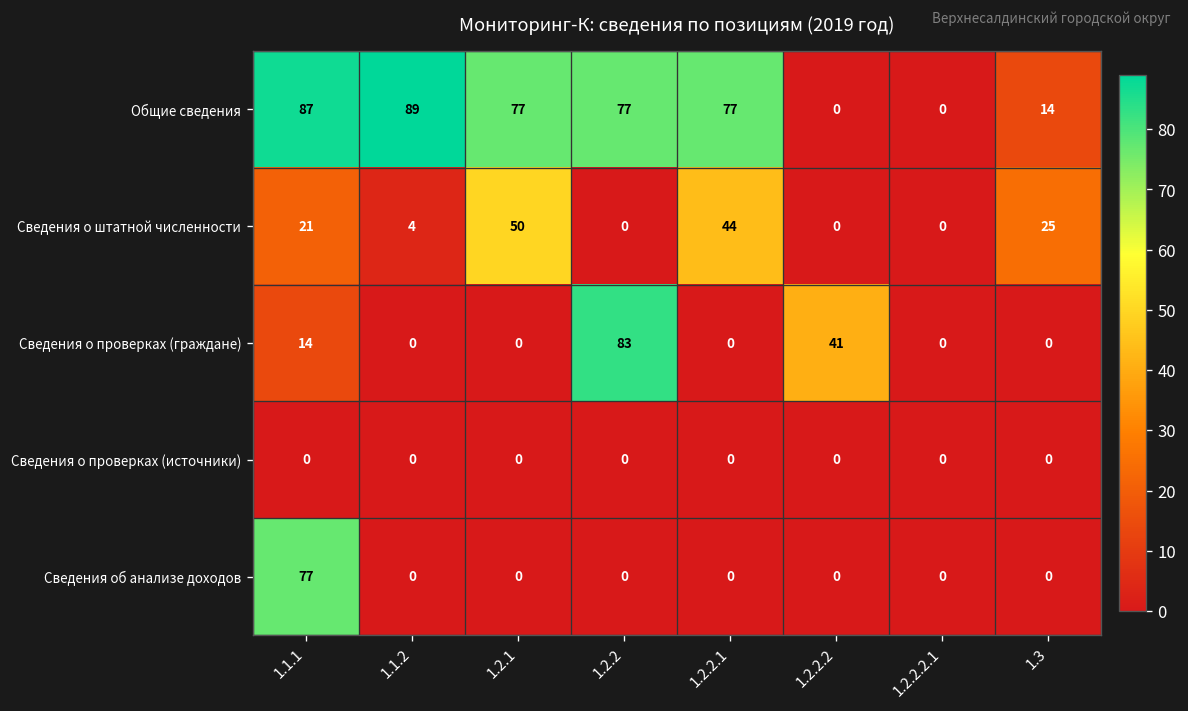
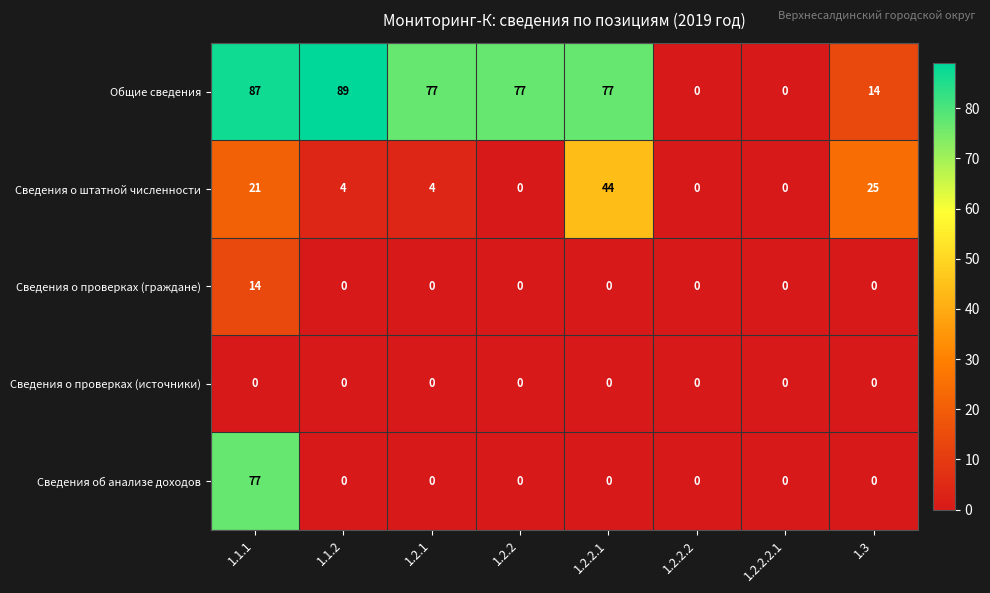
  {
    "Общие сведения": {
      "1.1.1": 87,
      "1.1.2": 89,
      "1.2.1": 77,
      "1.2.2": 77,
      "1.2.2.1": 77,
      "1.2.2.2": 0,
      "1.2.2.2.1": 0,
      "1.3": 14
    },
    "Сведения о штатной численности": {
      "1.1.1": 21,
      "1.1.2": 4,
-     "1.2.1": 50,
+     "1.2.1": 4,
      "1.2.2": 0,
      "1.2.2.1": 44,
      "1.2.2.2": 0,
      "1.2.2.2.1": 0,
      "1.3": 25
    },
    "Сведения о проверках (граждане)": {
      "1.1.1": 14,
      "1.1.2": 0,
      "1.2.1": 0,
-     "1.2.2": 83,
+     "1.2.2": 0,
      "1.2.2.1": 0,
-     "1.2.2.2": 41,
+     "1.2.2.2": 0,
      "1.2.2.2.1": 0,
      "1.3": 0
    },
    "Сведения о проверках (источники)": {
      "1.1.1": 0,
      "1.1.2": 0,
      "1.2.1": 0,
      "1.2.2": 0,
      "1.2.2.1": 0,
      "1.2.2.2": 0,
      "1.2.2.2.1": 0,
      "1.3": 0
    },
    "Сведения об анализе доходов": {
      "1.1.1": 77,
      "1.1.2": 0,
      "1.2.1": 0,
      "1.2.2": 0,
      "1.2.2.1": 0,
      "1.2.2.2": 0,
      "1.2.2.2.1": 0,
      "1.3": 0
    }
  }
